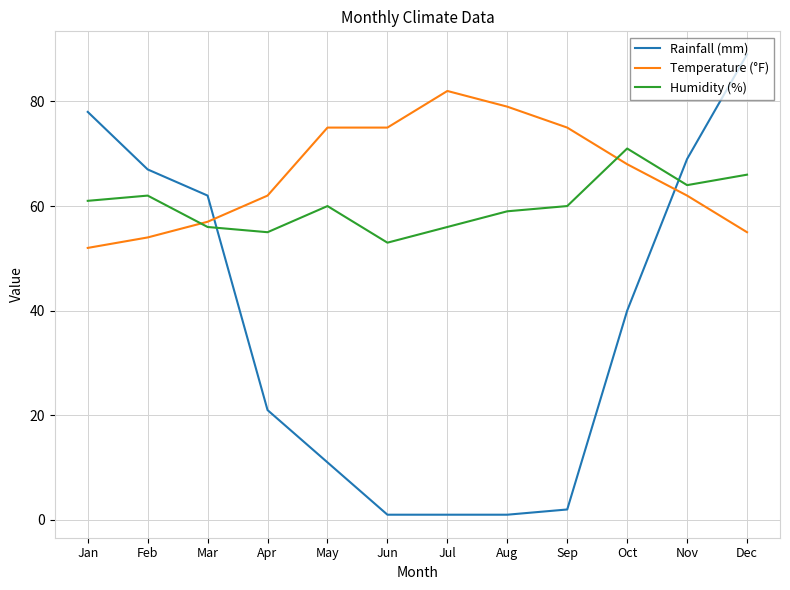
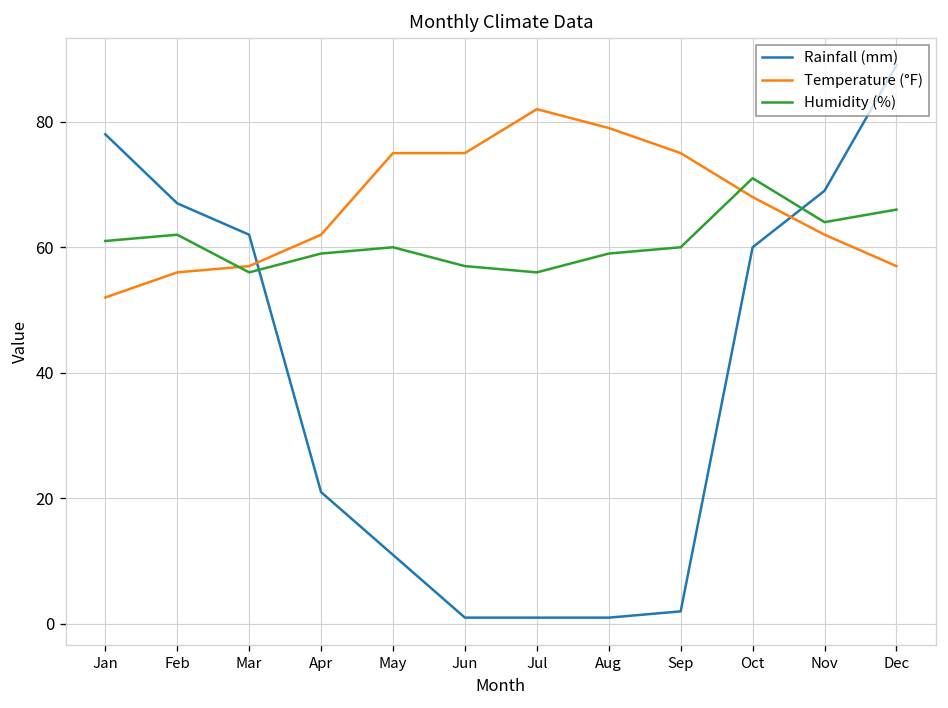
  {
    "Rainfall (mm)": {
      "Jan": 78,
      "Feb": 67,
      "Mar": 62,
      "Apr": 21,
      "May": 11,
      "Jun": 1,
      "Jul": 1,
      "Aug": 1,
      "Sep": 2,
-     "Oct": 40,
+     "Oct": 60,
      "Nov": 69
    },
    "Temperature (°F)": {
      "Jan": 52,
-     "Feb": 54,
+     "Feb": 56,
      "Mar": 57,
      "Apr": 62,
      "May": 75,
      "Jun": 75,
      "Jul": 82,
      "Aug": 79,
      "Sep": 75,
      "Oct": 68,
      "Nov": 62,
-     "Dec": 55
+     "Dec": 57
    },
    "Humidity (%)": {
      "Jan": 61,
      "Feb": 62,
      "Mar": 56,
-     "Apr": 55,
+     "Apr": 59,
      "May": 60,
-     "Jun": 53,
+     "Jun": 57,
      "Jul": 56,
      "Aug": 59,
      "Sep": 60,
      "Oct": 71,
      "Nov": 64,
      "Dec": 66
    }
  }
